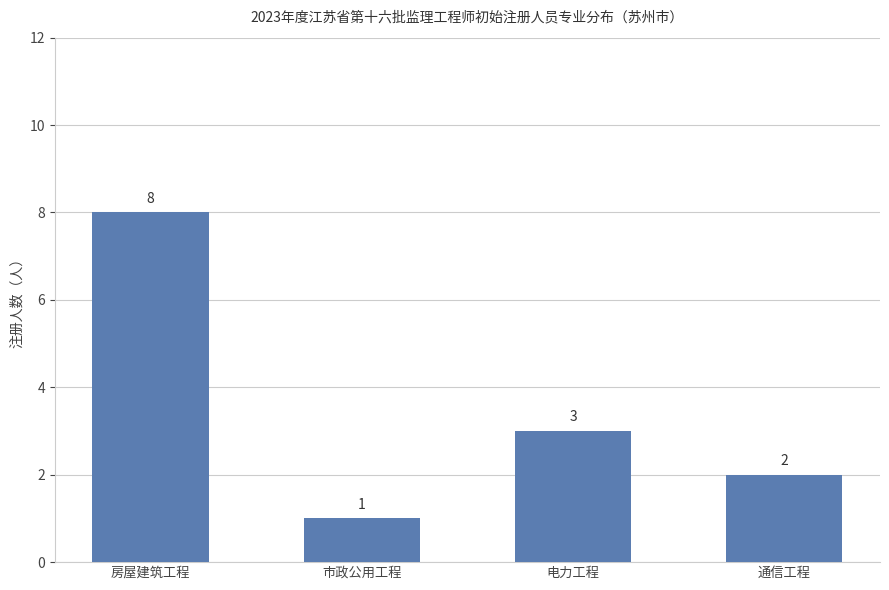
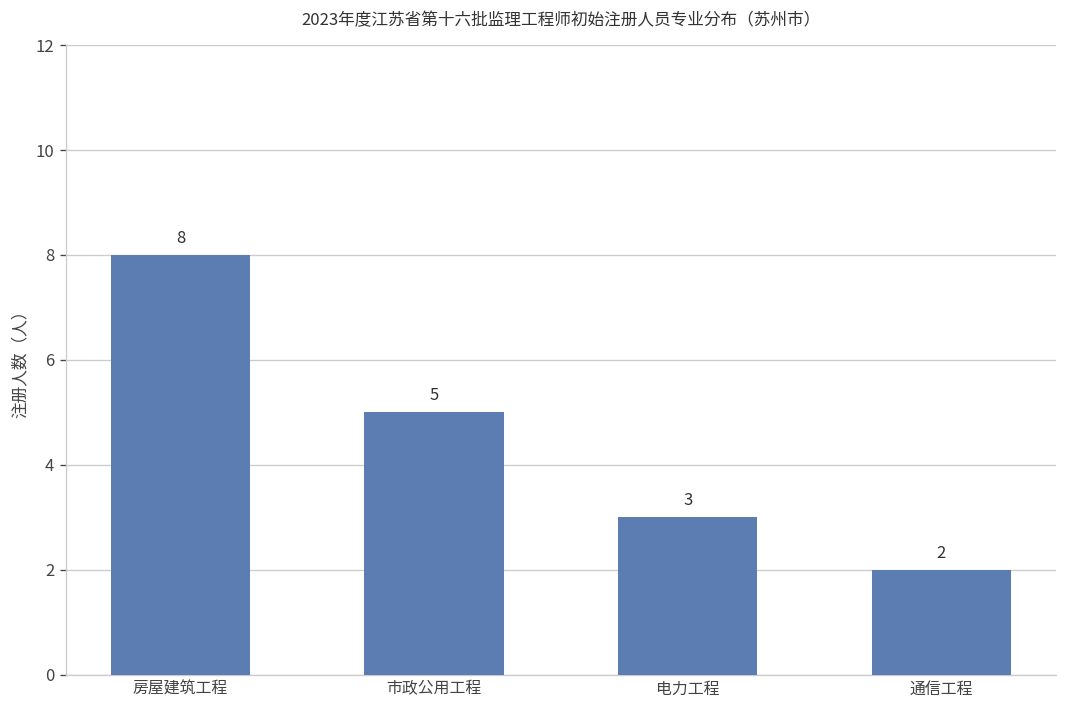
  {
    "房屋建筑工程": 8,
-   "市政公用工程": 1,
+   "市政公用工程": 5,
    "电力工程": 3,
    "通信工程": 2
  }
